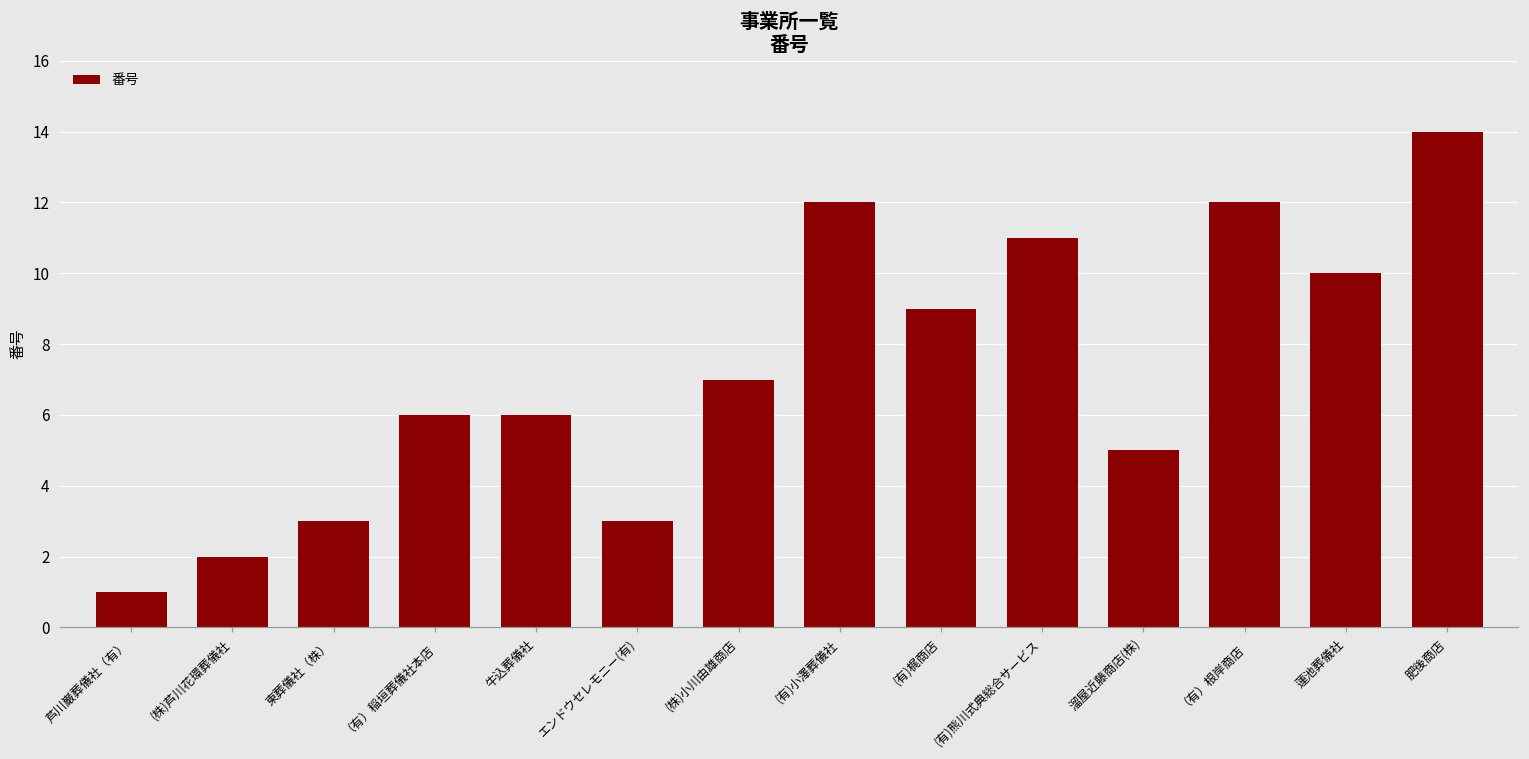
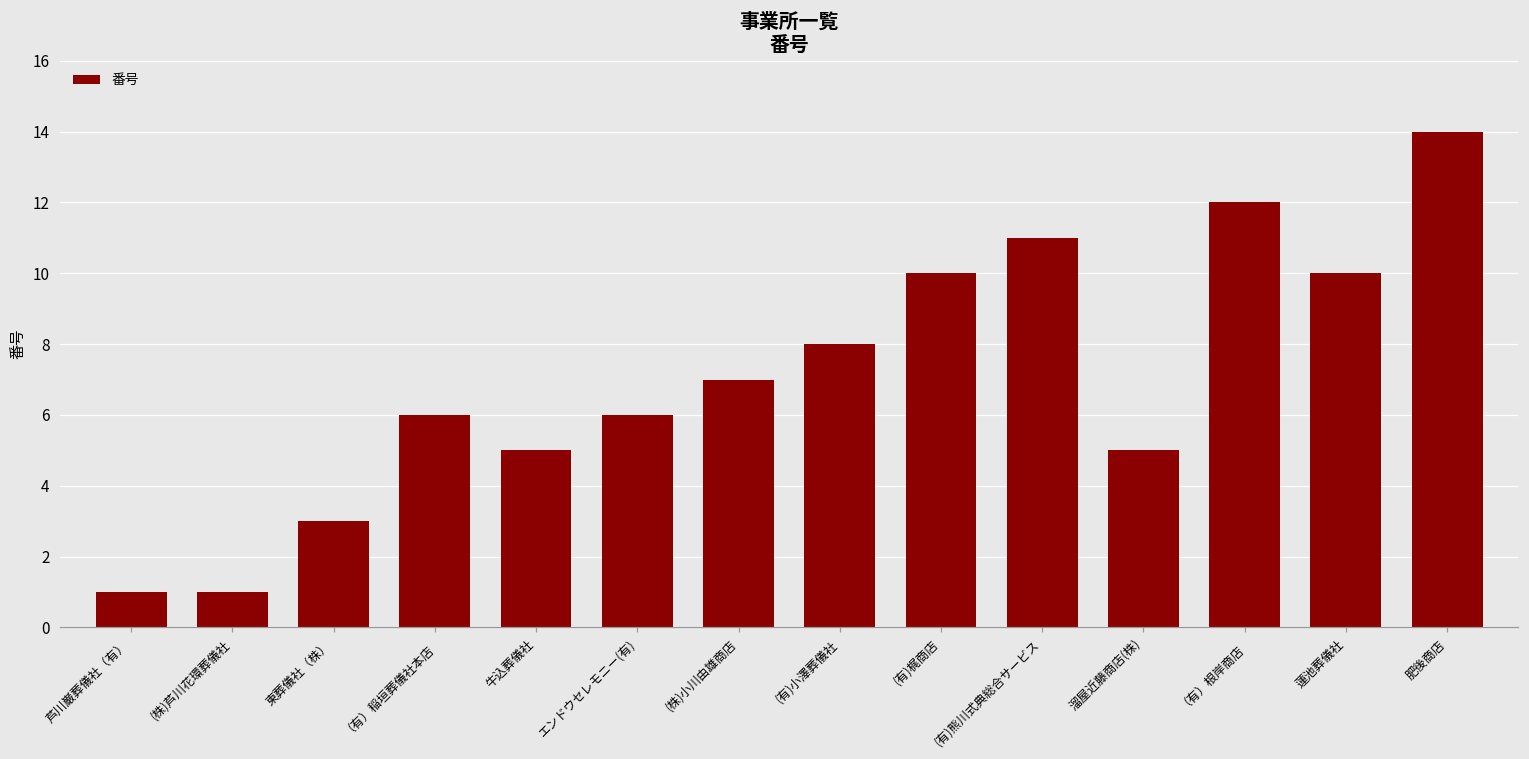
  {
    "芦川巌葬儀社（有）": 1,
-   "(株)芦川花環葬儀社": 2,
+   "(株)芦川花環葬儀社": 1,
    "東葬儀社（株）": 3,
    "（有）稲垣葬儀社本店": 6,
-   "牛込葬儀社": 6,
-   "エンドウセレモニー(有)": 3,
+   "牛込葬儀社": 5,
+   "エンドウセレモニー(有)": 6,
    "(株)小川由雄商店": 7,
-   "(有)小澤葬儀社": 12,
-   "(有)梶商店": 9,
+   "(有)小澤葬儀社": 8,
+   "(有)梶商店": 10,
    "(有)熊川式典総合サービス": 11,
    "溜屋近藤商店(株)": 5,
    "（有）根岸商店": 12,
    "蓮池葬儀社": 10,
    "肥後商店": 14
  }
